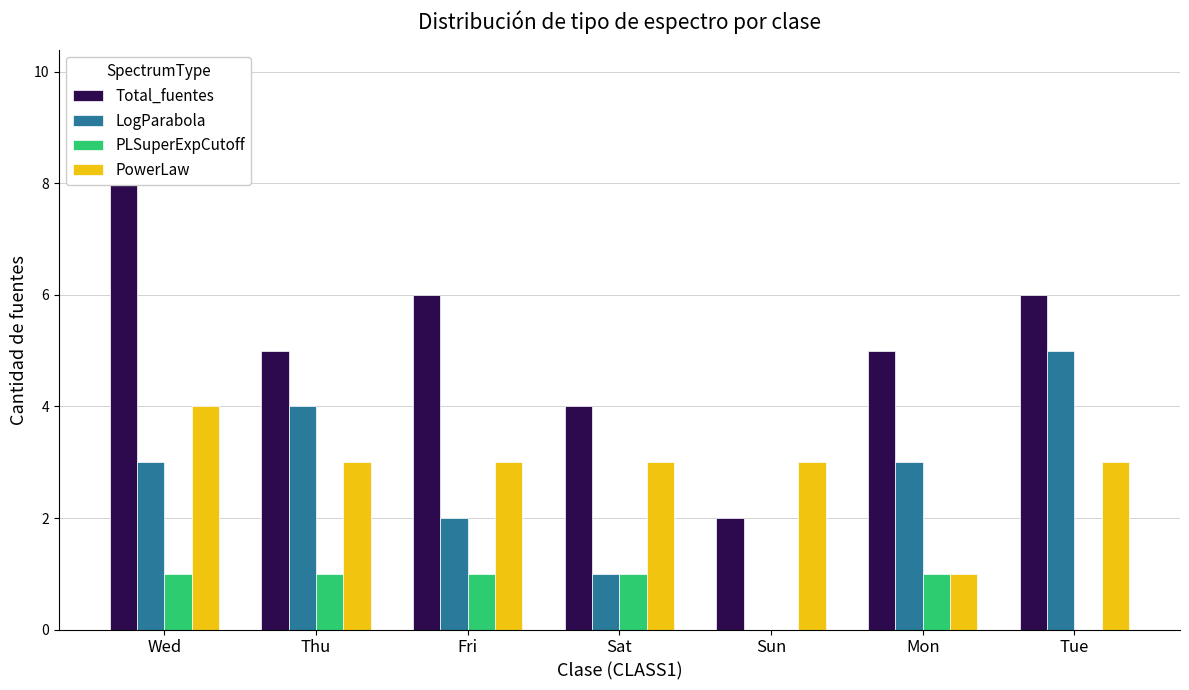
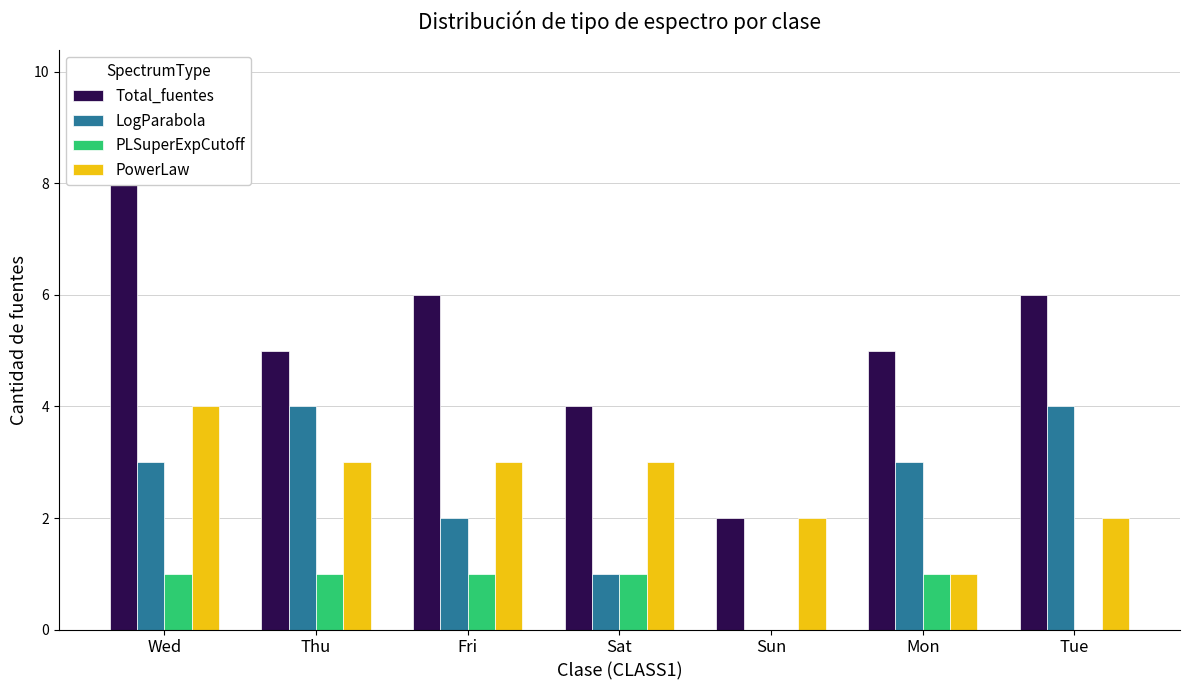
  {
    "Total_fuentes": {
      "Thu": 5,
      "Fri": 6,
      "Sat": 4,
      "Sun": 2,
      "Mon": 5,
      "Tue": 6
    },
    "LogParabola": {
      "Wed": 3,
      "Thu": 4,
      "Fri": 2,
      "Sat": 1,
      "Sun": 0,
      "Mon": 3,
-     "Tue": 5
+     "Tue": 4
    },
    "PLSuperExpCutoff": {
      "Wed": 1,
      "Thu": 1,
      "Fri": 1,
      "Sat": 1,
      "Sun": 0,
      "Mon": 1,
      "Tue": 0
    },
    "PowerLaw": {
      "Wed": 4,
      "Thu": 3,
      "Fri": 3,
      "Sat": 3,
-     "Sun": 3,
+     "Sun": 2,
      "Mon": 1,
-     "Tue": 3
+     "Tue": 2
    }
  }
